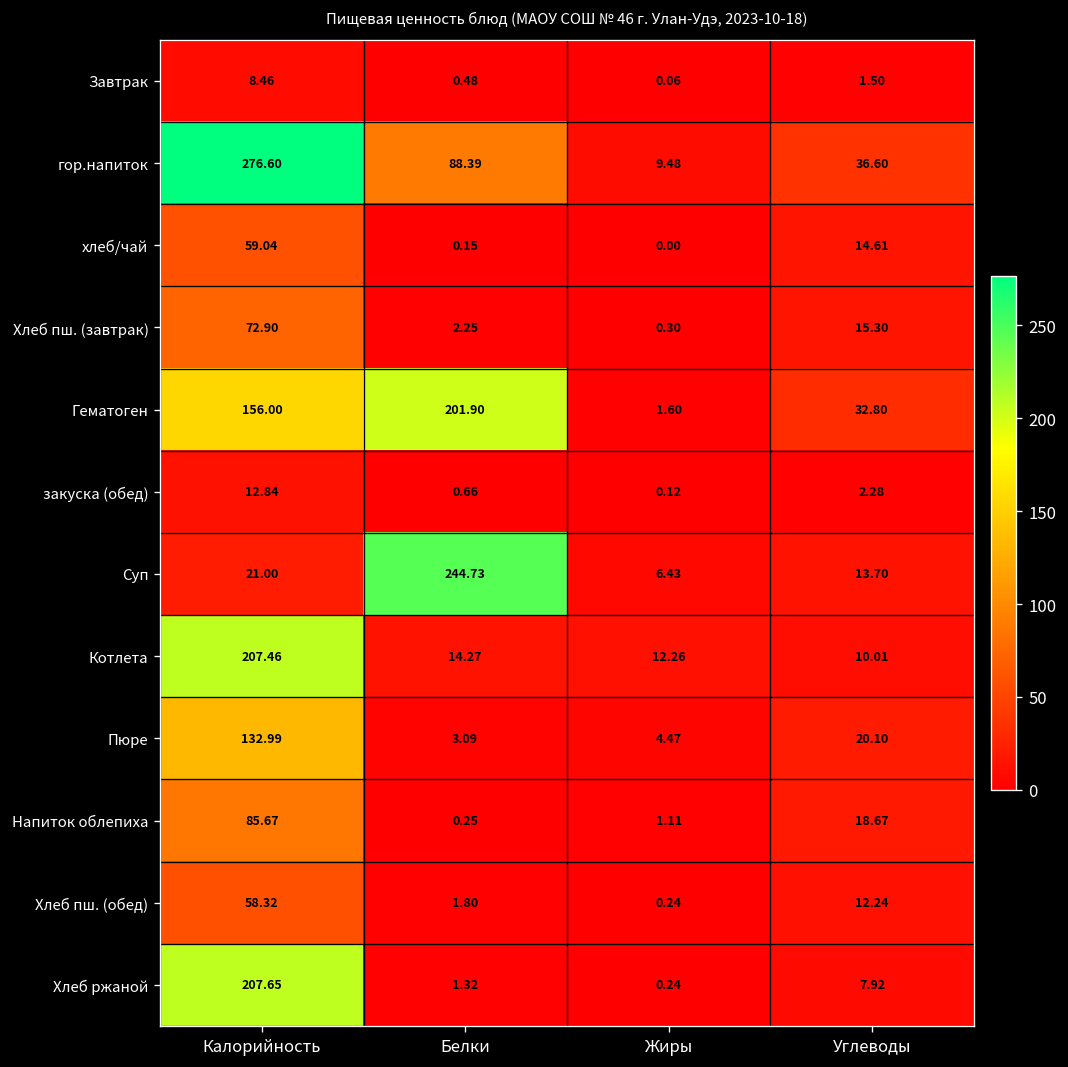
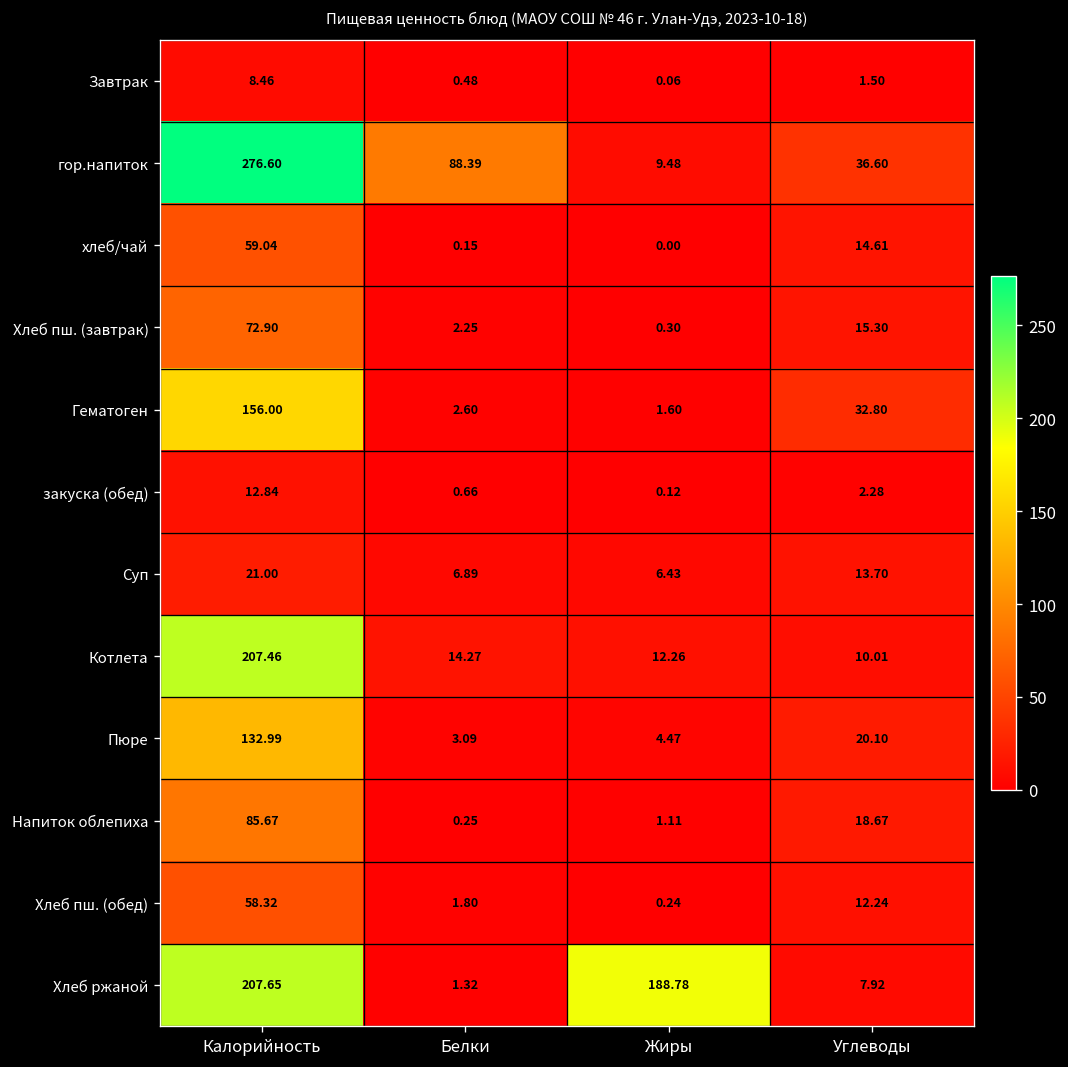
  {
    "Завтрак": {
      "Калорийность": 8.46,
      "Белки": 0.48,
      "Жиры": 0.06,
      "Углеводы": 1.50
    },
    "гор.напиток": {
      "Калорийность": 276.60,
      "Белки": 88.39,
      "Жиры": 9.48,
      "Углеводы": 36.60
    },
    "хлеб/чай": {
      "Калорийность": 59.04,
      "Белки": 0.15,
      "Жиры": 0.00,
      "Углеводы": 14.61
    },
    "Хлеб пш. (завтрак)": {
      "Калорийность": 72.90,
      "Белки": 2.25,
      "Жиры": 0.30,
      "Углеводы": 15.30
    },
    "Гематоген": {
      "Калорийность": 156.00,
-     "Белки": 201.90,
+     "Белки": 2.60,
      "Жиры": 1.60,
      "Углеводы": 32.80
    },
    "закуска (обед)": {
      "Калорийность": 12.84,
      "Белки": 0.66,
      "Жиры": 0.12,
      "Углеводы": 2.28
    },
    "Суп": {
      "Калорийность": 21.00,
-     "Белки": 244.73,
+     "Белки": 6.89,
      "Жиры": 6.43,
      "Углеводы": 13.70
    },
    "Котлета": {
      "Калорийность": 207.46,
      "Белки": 14.27,
      "Жиры": 12.26,
      "Углеводы": 10.01
    },
    "Пюре": {
      "Калорийность": 132.99,
      "Белки": 3.09,
      "Жиры": 4.47,
      "Углеводы": 20.10
    },
    "Напиток облепиха": {
      "Калорийность": 85.67,
      "Белки": 0.25,
      "Жиры": 1.11,
      "Углеводы": 18.67
    },
    "Хлеб пш. (обед)": {
      "Калорийность": 58.32,
      "Белки": 1.80,
      "Жиры": 0.24,
      "Углеводы": 12.24
    },
    "Хлеб ржаной": {
      "Калорийность": 207.65,
      "Белки": 1.32,
-     "Жиры": 0.24,
+     "Жиры": 188.78,
      "Углеводы": 7.92
    }
  }
